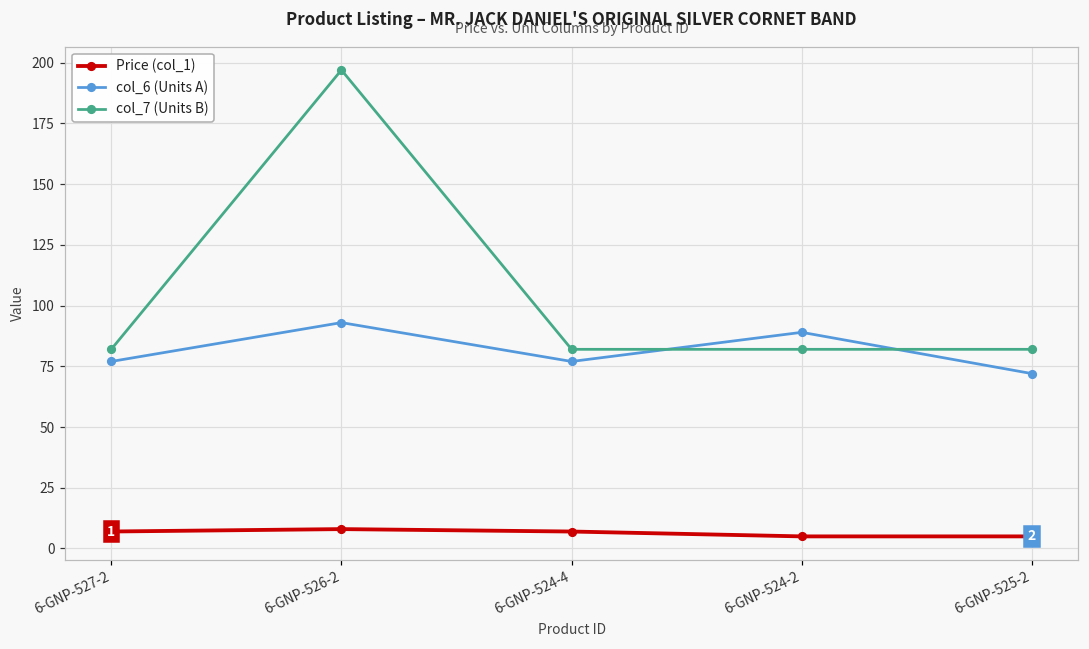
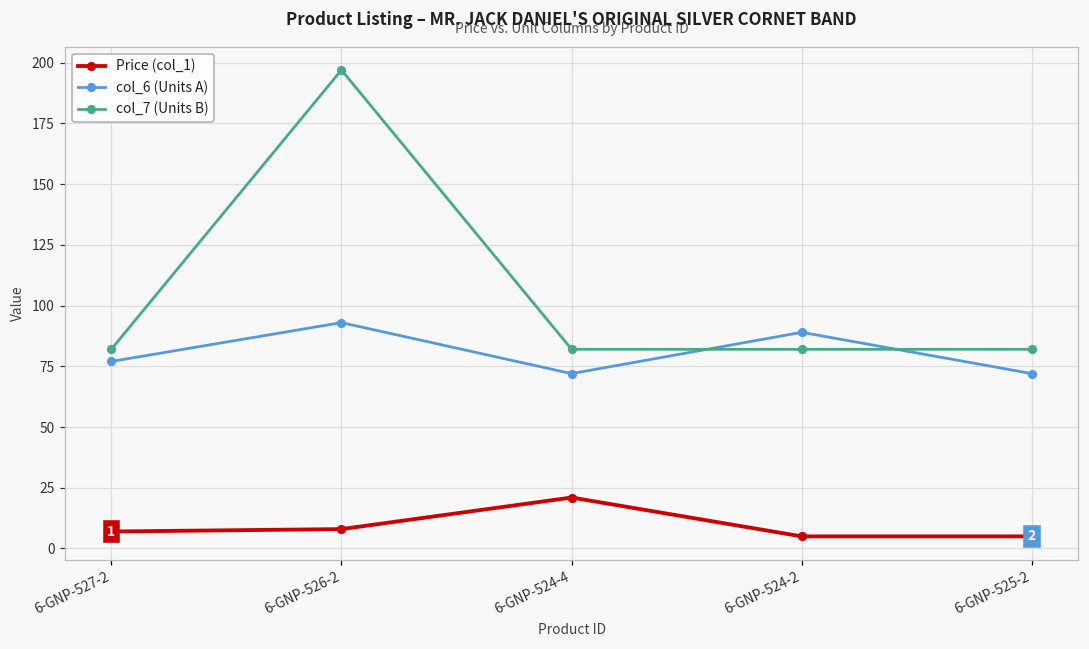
  {
    "Price (col_1)": {
      "6-GNP-526-2": 8,
-     "6-GNP-524-4": 7,
+     "6-GNP-524-4": 21,
      "6-GNP-524-2": 5
    },
    "col_6 (Units A)": {
      "6-GNP-527-2": 77,
      "6-GNP-526-2": 93,
-     "6-GNP-524-4": 77,
+     "6-GNP-524-4": 72,
      "6-GNP-524-2": 89,
      "6-GNP-525-2": 72
    },
    "col_7 (Units B)": {
      "6-GNP-527-2": 82,
      "6-GNP-526-2": 197,
      "6-GNP-524-4": 82,
      "6-GNP-524-2": 82,
      "6-GNP-525-2": 82
    }
  }
